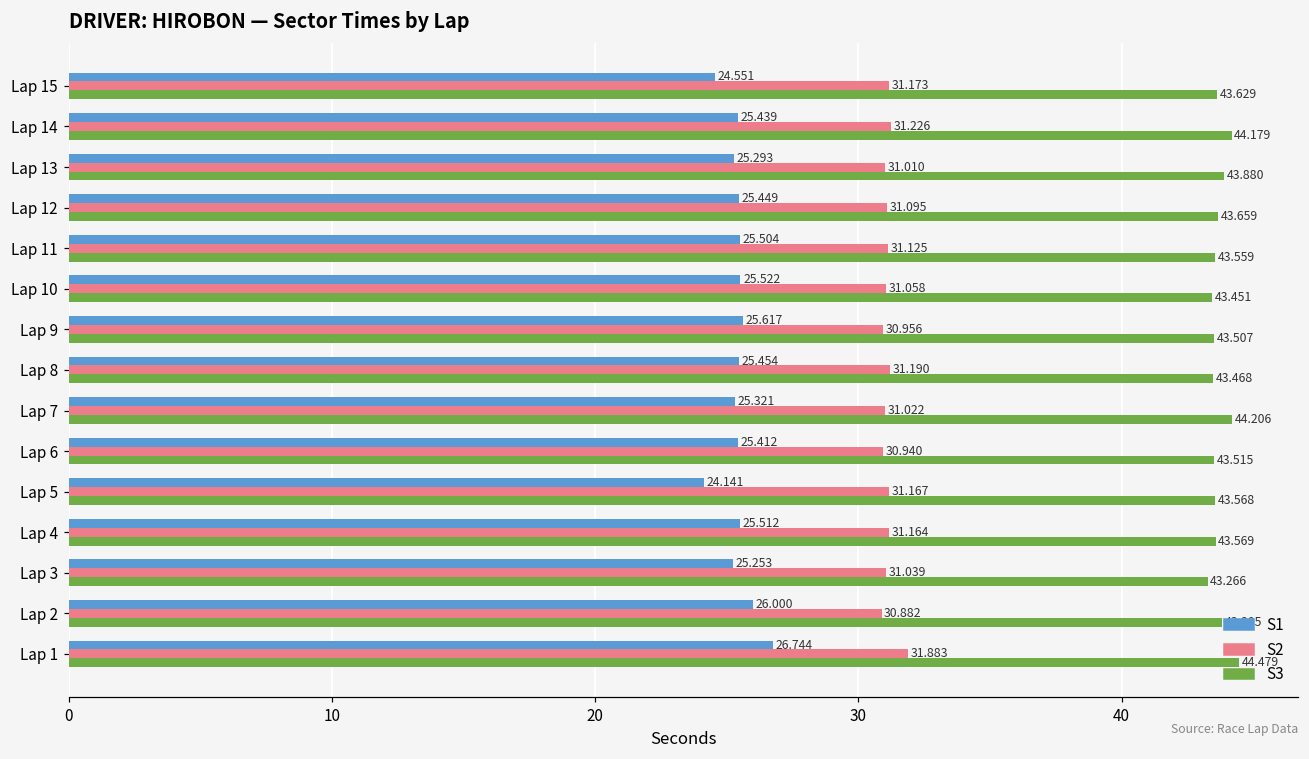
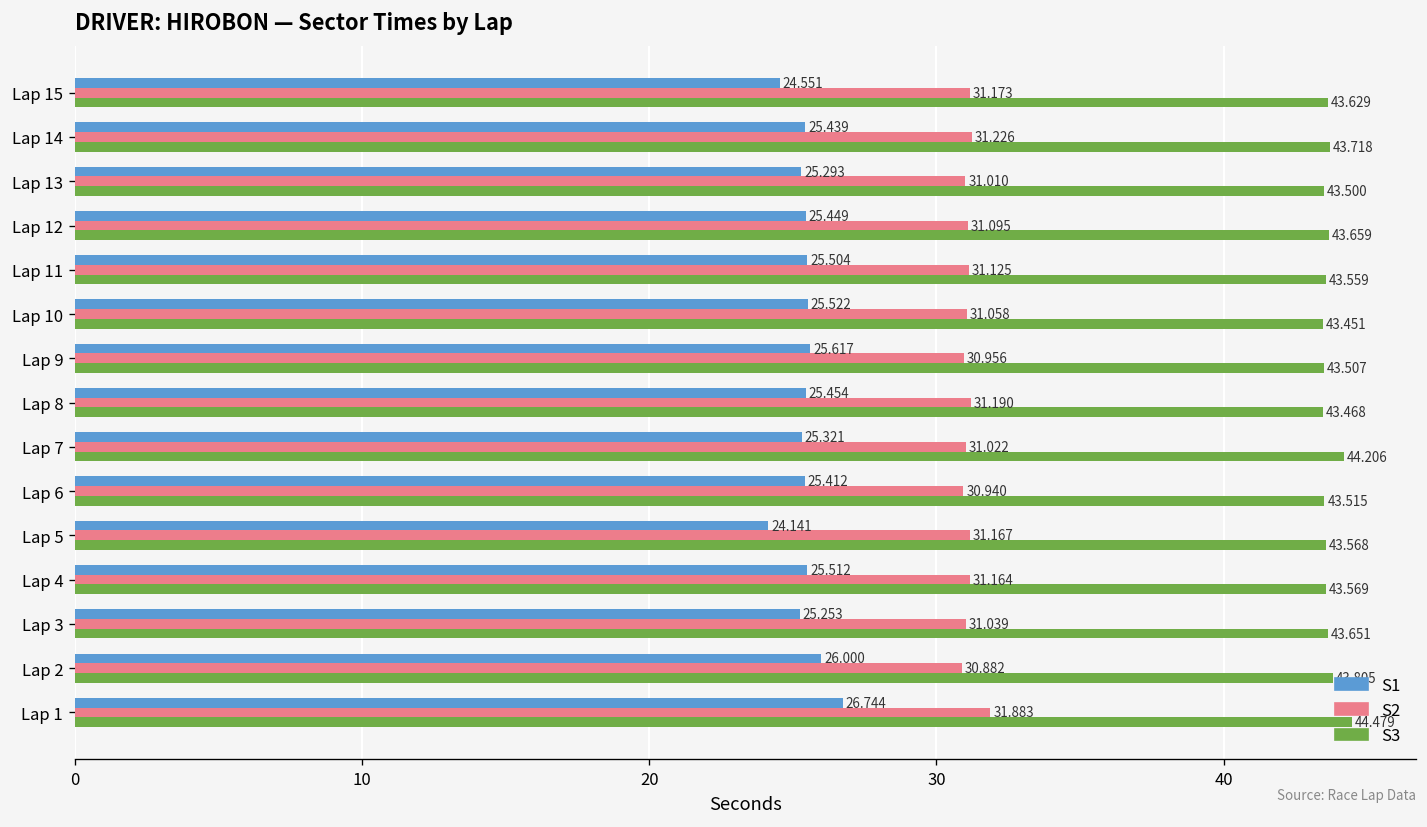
  {
    "S1": {
      "Lap 15": 24.551,
      "Lap 14": 25.439,
      "Lap 13": 25.293,
      "Lap 12": 25.449,
      "Lap 11": 25.504,
      "Lap 10": 25.522,
      "Lap 9": 25.617,
      "Lap 8": 25.454,
      "Lap 7": 25.321,
      "Lap 6": 25.412,
      "Lap 5": 24.141,
      "Lap 4": 25.512,
      "Lap 3": 25.253,
      "Lap 2": 26.000,
      "Lap 1": 26.744
    },
    "S2": {
      "Lap 15": 31.173,
      "Lap 14": 31.226,
      "Lap 13": 31.010,
      "Lap 12": 31.095,
      "Lap 11": 31.125,
      "Lap 10": 31.058,
      "Lap 9": 30.956,
      "Lap 8": 31.190,
      "Lap 7": 31.022,
      "Lap 6": 30.940,
      "Lap 5": 31.167,
      "Lap 4": 31.164,
      "Lap 3": 31.039,
      "Lap 2": 30.882,
      "Lap 1": 31.883
    },
    "S3": {
      "Lap 15": 43.629,
-     "Lap 14": 44.179,
-     "Lap 13": 43.880,
+     "Lap 14": 43.718,
+     "Lap 13": 43.500,
      "Lap 12": 43.659,
      "Lap 11": 43.559,
      "Lap 10": 43.451,
      "Lap 9": 43.507,
      "Lap 8": 43.468,
      "Lap 7": 44.206,
      "Lap 6": 43.515,
      "Lap 5": 43.568,
      "Lap 4": 43.569,
-     "Lap 3": 43.266,
+     "Lap 3": 43.651,
      "Lap 2": 43.805,
      "Lap 1": 44.479
    }
  }
